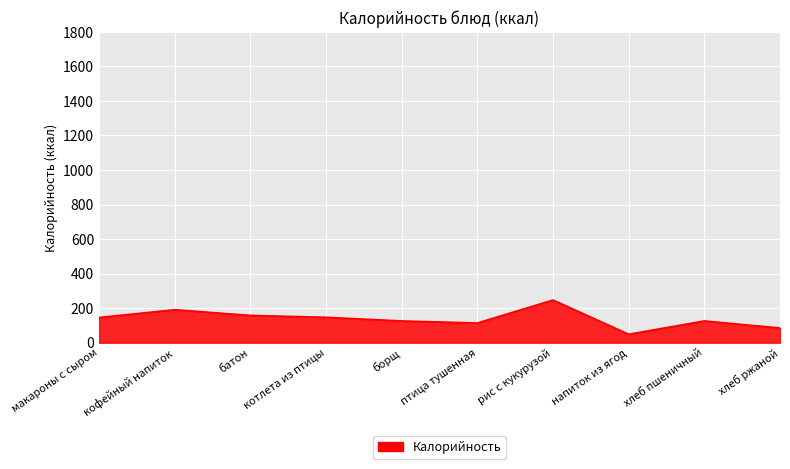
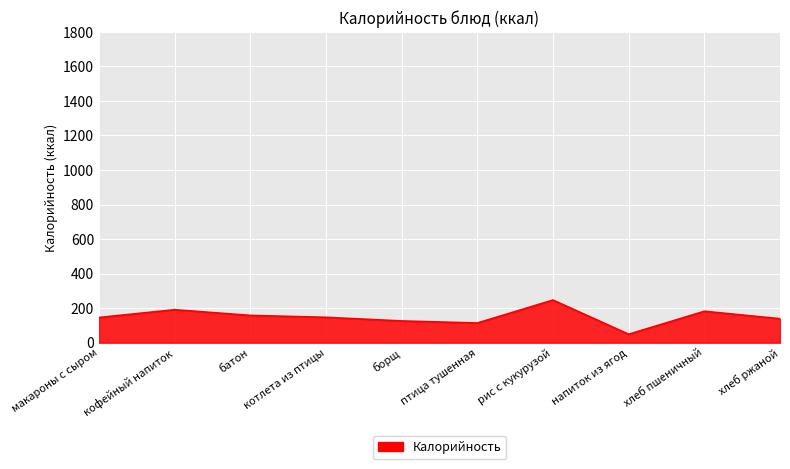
  {
    "макароны с сыром": 150,
    "кофейный напиток": 190,
    "батон": 160,
    "котлета из птицы": 150,
    "борщ": 130,
    "птица тушенная": 110,
    "рис с кукурузой": 250,
    "напиток из ягод": 50,
-   "хлеб пшеничный": 130,
-   "хлеб ржаной": 90
+   "хлеб пшеничный": 180,
+   "хлеб ржаной": 140
  }
